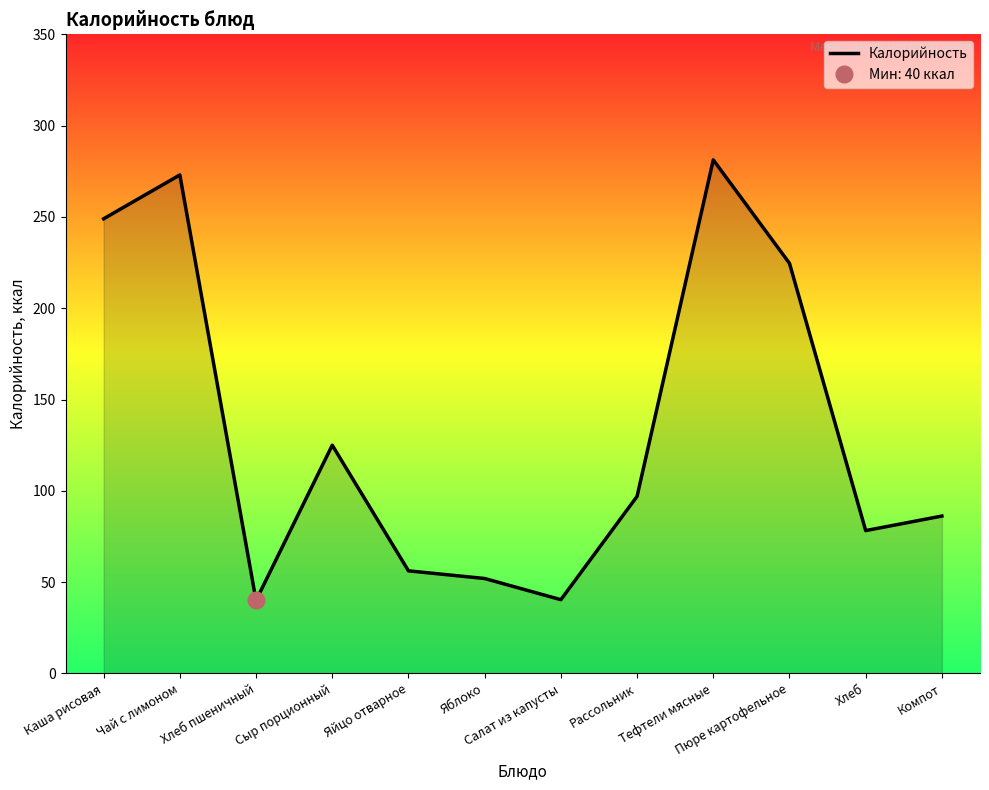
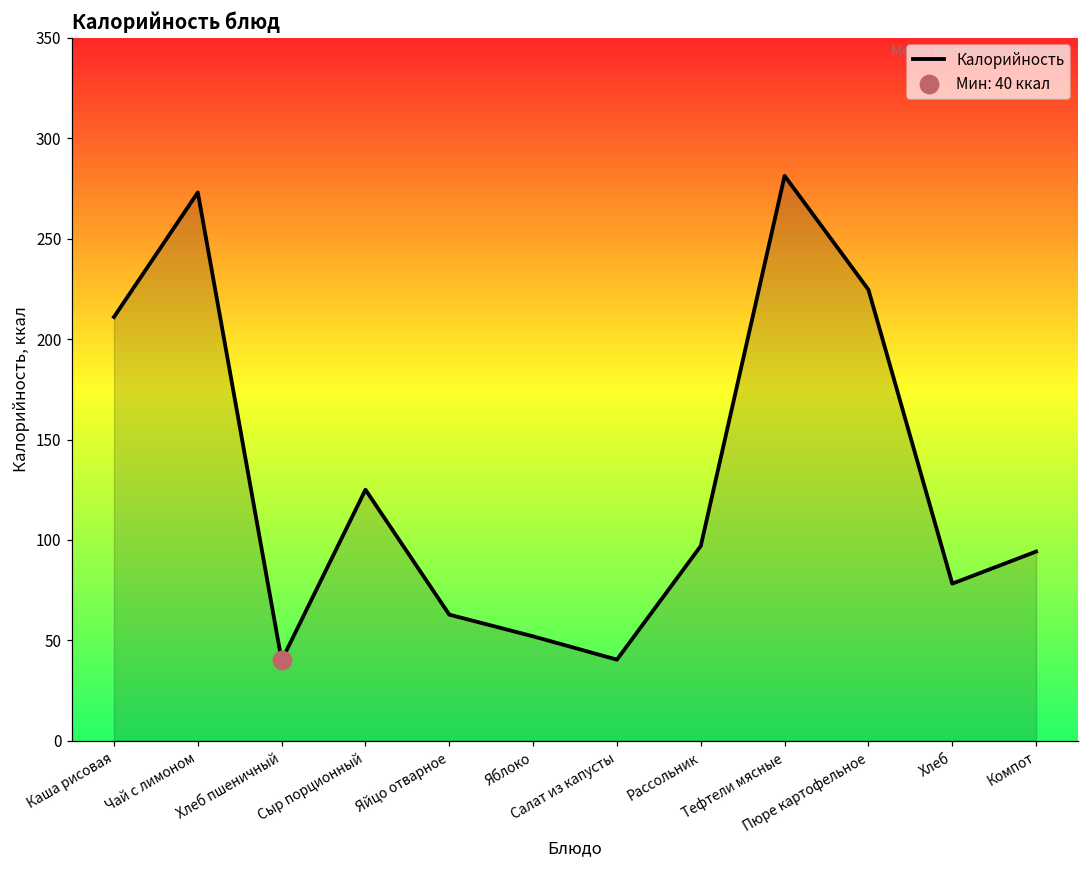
  {
    "Калорийность": {
-     "Каша рисовая": 249,
+     "Каша рисовая": 211,
      "Чай с лимоном": 273,
      "Сыр порционный": 125,
-     "Яйцо отварное": 56,
+     "Яйцо отварное": 63,
      "Яблоко": 52,
      "Салат из капусты": 40,
      "Рассольник": 97,
      "Тефтели мясные": 281,
      "Пюре картофельное": 225,
      "Хлеб": 78,
-     "Компот": 86
+     "Компот": 94
    }
  }
